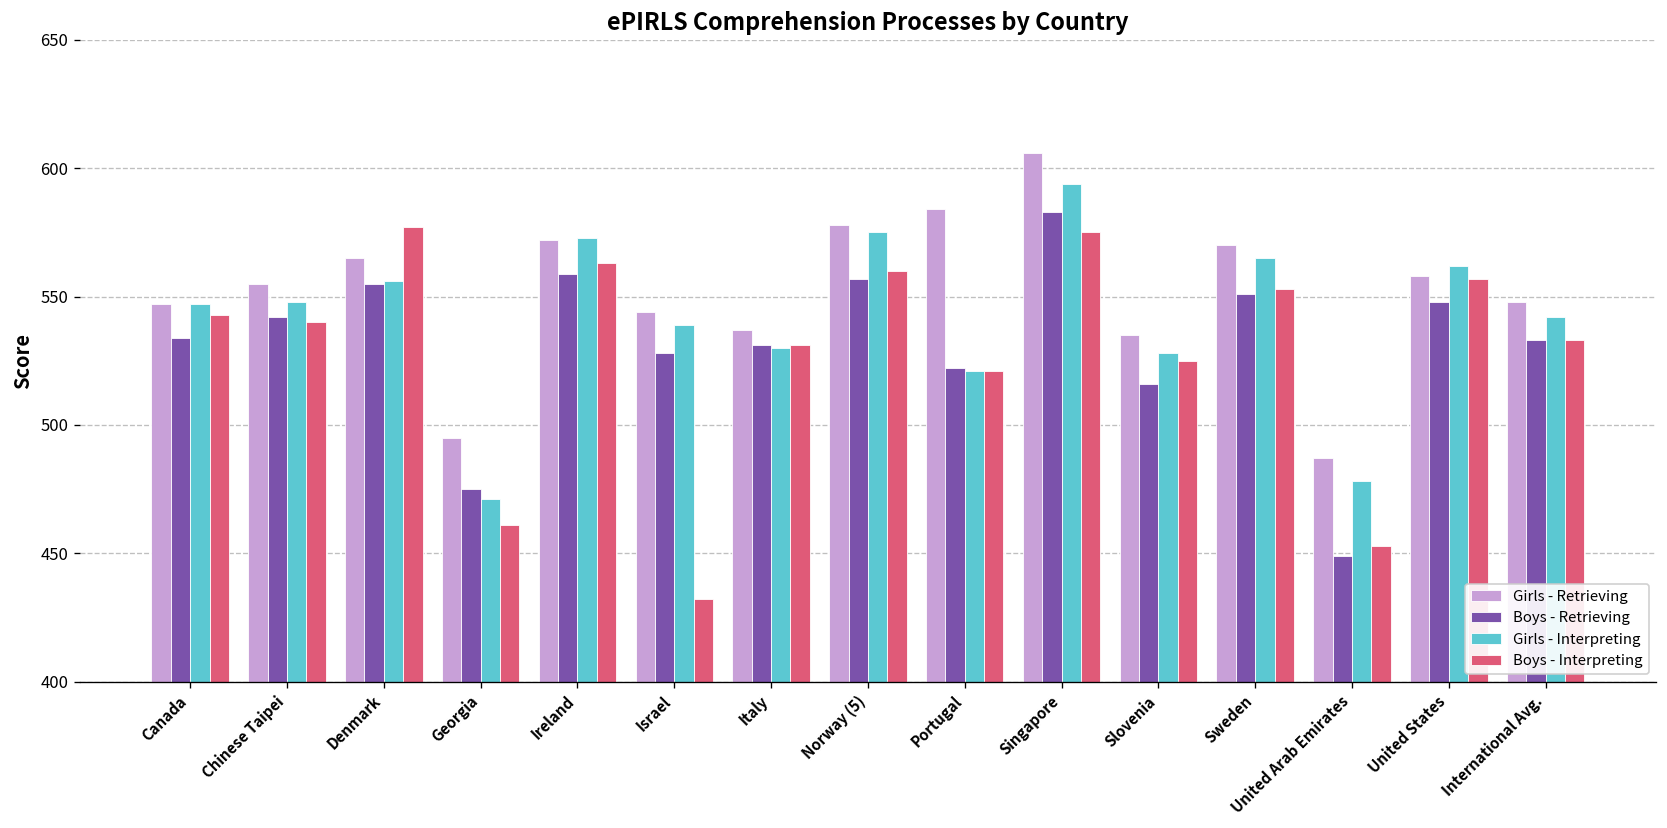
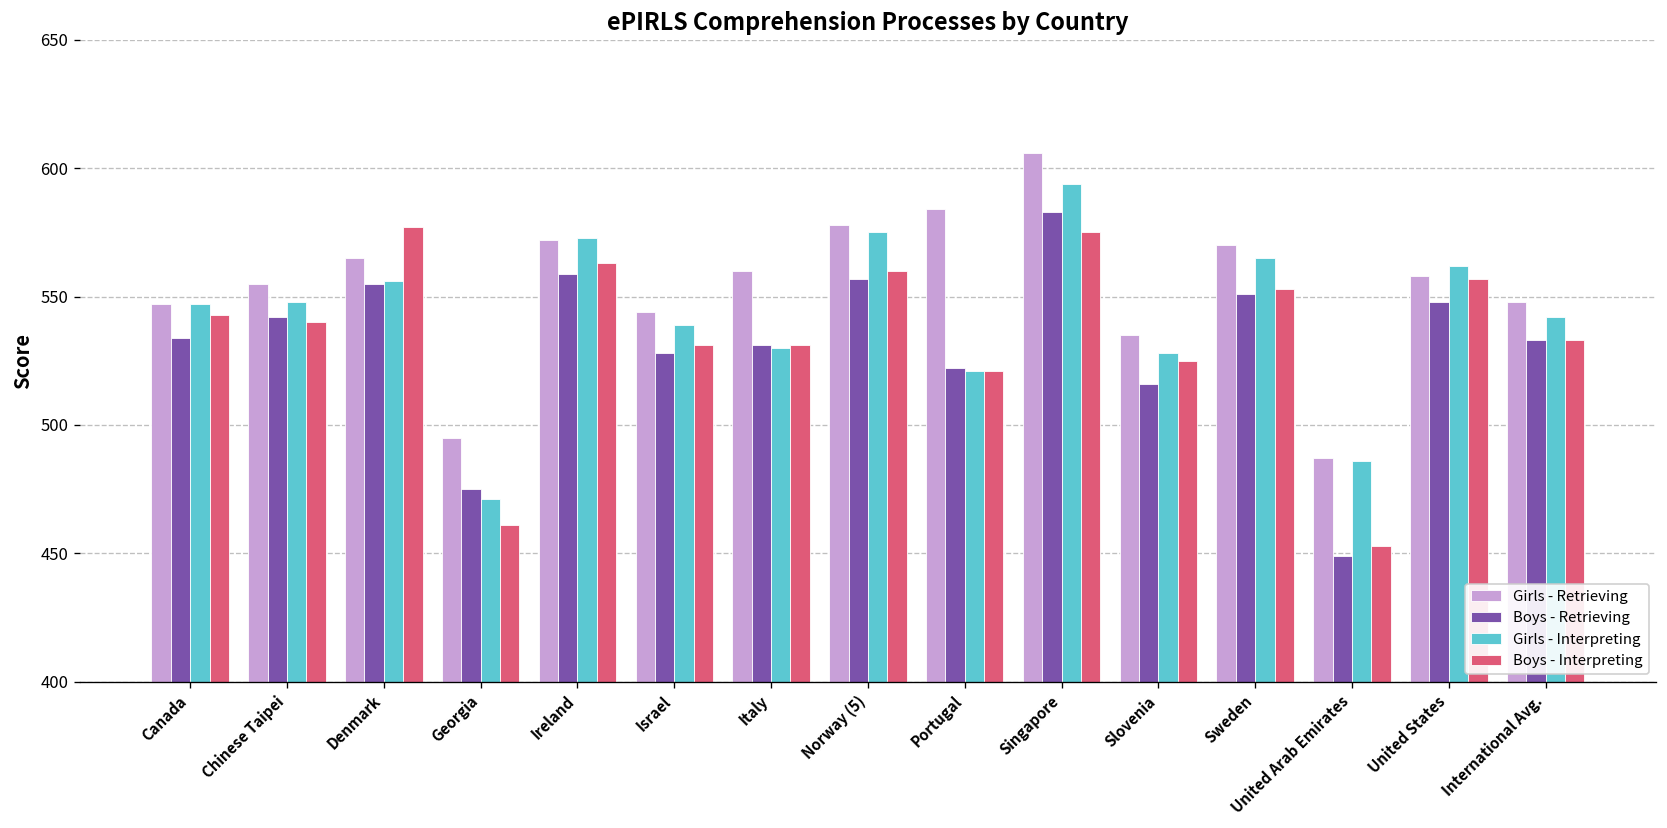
  {
    "Girls - Retrieving": {
      "Canada": 547,
      "Chinese Taipei": 555,
      "Denmark": 565,
      "Georgia": 495,
      "Ireland": 572,
      "Israel": 544,
-     "Italy": 537,
+     "Italy": 560,
      "Norway (5)": 578,
      "Portugal": 584,
      "Singapore": 606,
      "Slovenia": 535,
      "Sweden": 570,
      "United Arab Emirates": 487,
      "United States": 558,
      "International Avg.": 548
    },
    "Boys - Retrieving": {
      "Canada": 534,
      "Chinese Taipei": 542,
      "Denmark": 555,
      "Georgia": 475,
      "Ireland": 559,
      "Israel": 528,
      "Italy": 531,
      "Norway (5)": 557,
      "Portugal": 522,
      "Singapore": 583,
      "Slovenia": 516,
      "Sweden": 551,
      "United Arab Emirates": 449,
      "United States": 548,
      "International Avg.": 533
    },
    "Girls - Interpreting": {
      "Canada": 547,
      "Chinese Taipei": 548,
      "Denmark": 556,
      "Georgia": 471,
      "Ireland": 573,
      "Israel": 539,
      "Italy": 530,
      "Norway (5)": 575,
      "Portugal": 521,
      "Singapore": 594,
      "Slovenia": 528,
      "Sweden": 565,
-     "United Arab Emirates": 478,
+     "United Arab Emirates": 486,
      "United States": 562,
      "International Avg.": 542
    },
    "Boys - Interpreting": {
      "Canada": 543,
      "Chinese Taipei": 540,
      "Denmark": 577,
      "Georgia": 461,
      "Ireland": 563,
-     "Israel": 432,
+     "Israel": 531,
      "Italy": 531,
      "Norway (5)": 560,
      "Portugal": 521,
      "Singapore": 575,
      "Slovenia": 525,
      "Sweden": 553,
      "United Arab Emirates": 453,
      "United States": 557,
      "International Avg.": 533
    }
  }
